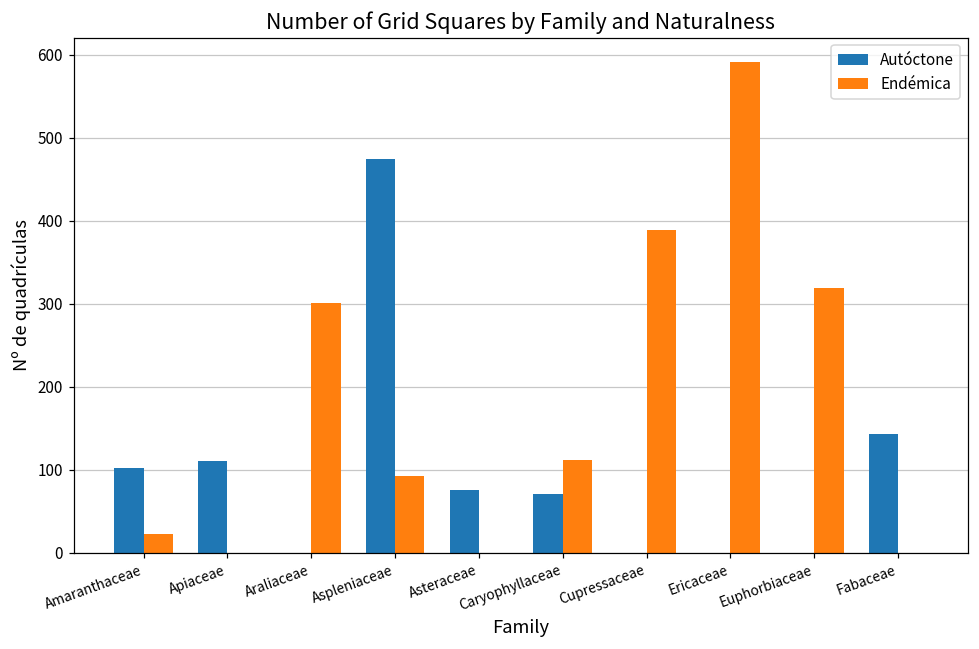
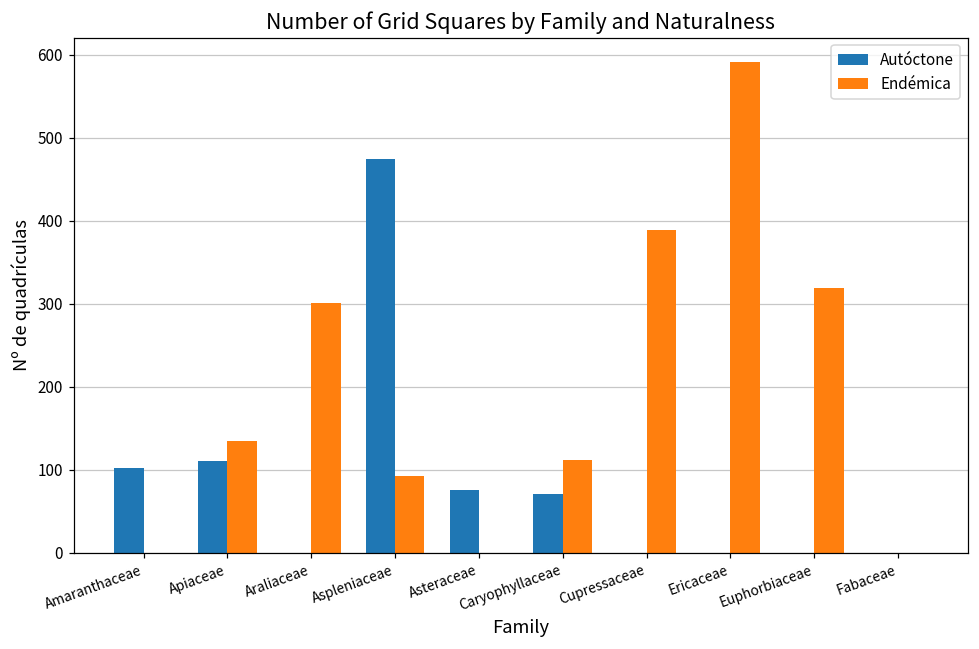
  {
    "Autóctone": {
      "Amaranthaceae": 100,
      "Apiaceae": 110,
      "Araliaceae": 0,
      "Aspleniaceae": 470,
      "Asteraceae": 80,
      "Caryophyllaceae": 70,
      "Cupressaceae": 0,
      "Ericaceae": 0,
      "Euphorbiaceae": 0,
-     "Fabaceae": 140
+     "Fabaceae": 0
    },
    "Endémica": {
-     "Amaranthaceae": 20,
-     "Apiaceae": 0,
+     "Amaranthaceae": 0,
+     "Apiaceae": 130,
      "Araliaceae": 300,
      "Aspleniaceae": 90,
      "Asteraceae": 0,
      "Caryophyllaceae": 110,
      "Cupressaceae": 390,
      "Ericaceae": 590,
      "Euphorbiaceae": 320,
      "Fabaceae": 0
    }
  }
